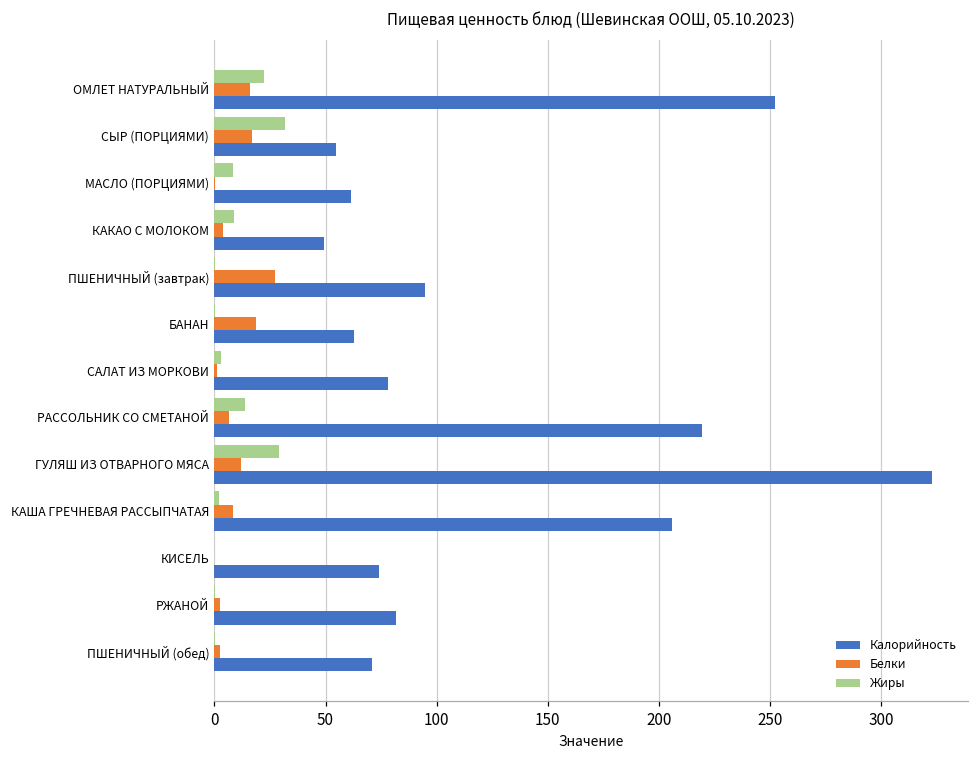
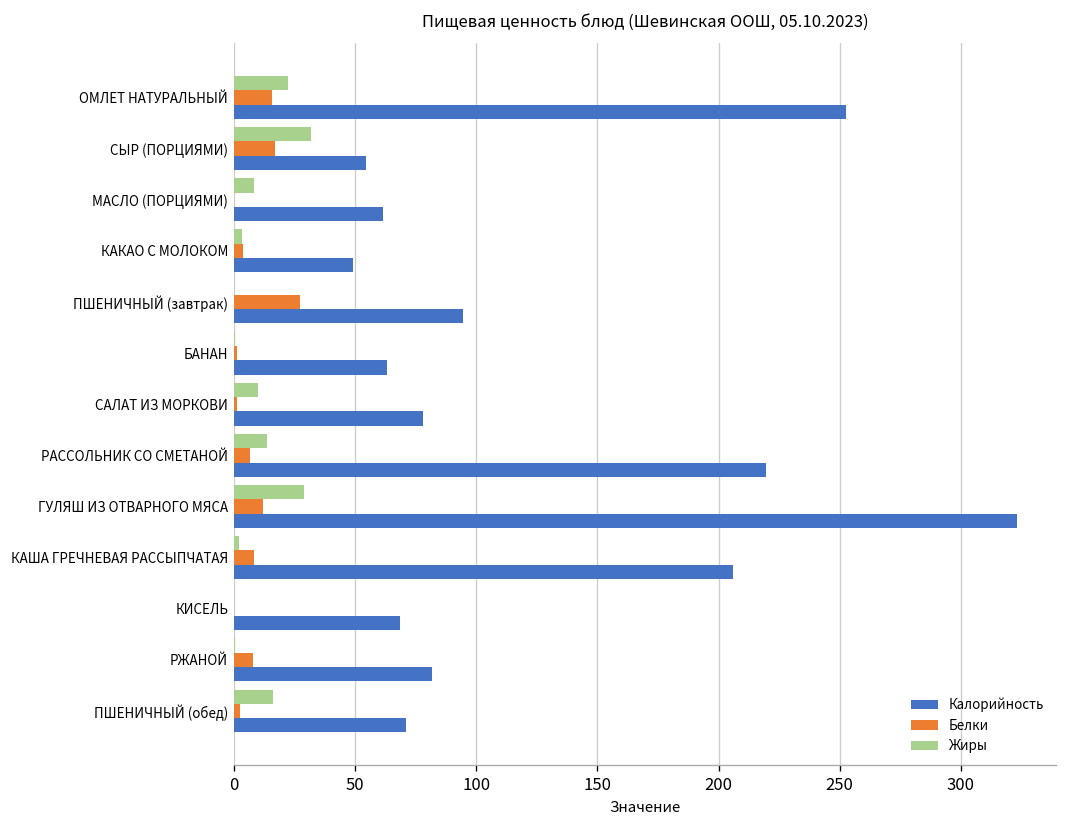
  {
    "Калорийность": {
      "ОМЛЕТ НАТУРАЛЬНЫЙ": 253,
      "СЫР (ПОРЦИЯМИ)": 55,
      "МАСЛО (ПОРЦИЯМИ)": 61,
      "КАКАО С МОЛОКОМ": 49,
      "ПШЕНИЧНЫЙ (завтрак)": 95,
      "БАНАН": 63,
      "САЛАТ ИЗ МОРКОВИ": 78,
      "РАССОЛЬНИК СО СМЕТАНОЙ": 220,
      "ГУЛЯШ ИЗ ОТВАРНОГО МЯСА": 323,
      "КАША ГРЕЧНЕВАЯ РАССЫПЧАТАЯ": 206,
-     "КИСЕЛЬ": 74,
+     "КИСЕЛЬ": 68,
      "РЖАНОЙ": 82,
      "ПШЕНИЧНЫЙ (обед)": 71
    },
    "Белки": {
      "ОМЛЕТ НАТУРАЛЬНЫЙ": 16,
      "СЫР (ПОРЦИЯМИ)": 17,
      "КАКАО С МОЛОКОМ": 4,
      "ПШЕНИЧНЫЙ (завтрак)": 27,
-     "БАНАН": 19,
+     "БАНАН": 1,
      "РАССОЛЬНИК СО СМЕТАНОЙ": 7,
      "ГУЛЯШ ИЗ ОТВАРНОГО МЯСА": 12,
      "КАША ГРЕЧНЕВАЯ РАССЫПЧАТАЯ": 8,
      "КИСЕЛЬ": 0,
-     "РЖАНОЙ": 3,
+     "РЖАНОЙ": 8,
      "ПШЕНИЧНЫЙ (обед)": 2
    },
    "Жиры": {
      "ОМЛЕТ НАТУРАЛЬНЫЙ": 22,
      "СЫР (ПОРЦИЯМИ)": 32,
      "МАСЛО (ПОРЦИЯМИ)": 8,
-     "КАКАО С МОЛОКОМ": 9,
-     "САЛАТ ИЗ МОРКОВИ": 3,
+     "КАКАО С МОЛОКОМ": 3,
+     "САЛАТ ИЗ МОРКОВИ": 10,
      "РАССОЛЬНИК СО СМЕТАНОЙ": 14,
      "ГУЛЯШ ИЗ ОТВАРНОГО МЯСА": 29,
      "КАША ГРЕЧНЕВАЯ РАССЫПЧАТАЯ": 2,
      "КИСЕЛЬ": 0,
-     "ПШЕНИЧНЫЙ (обед)": 0
+     "ПШЕНИЧНЫЙ (обед)": 16
    }
  }
